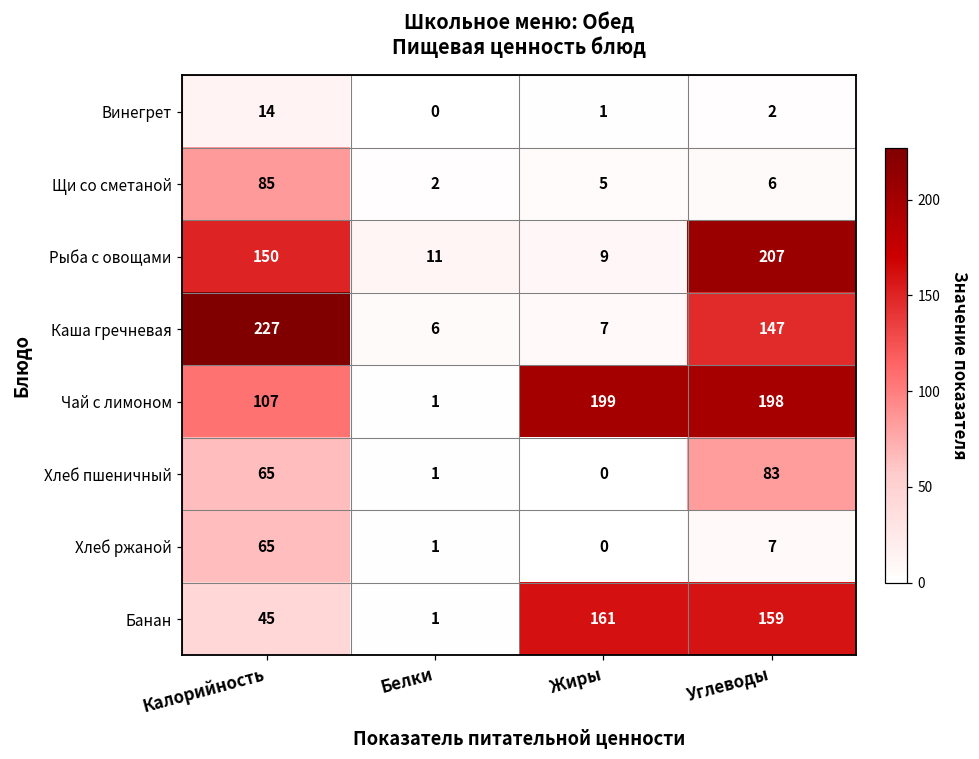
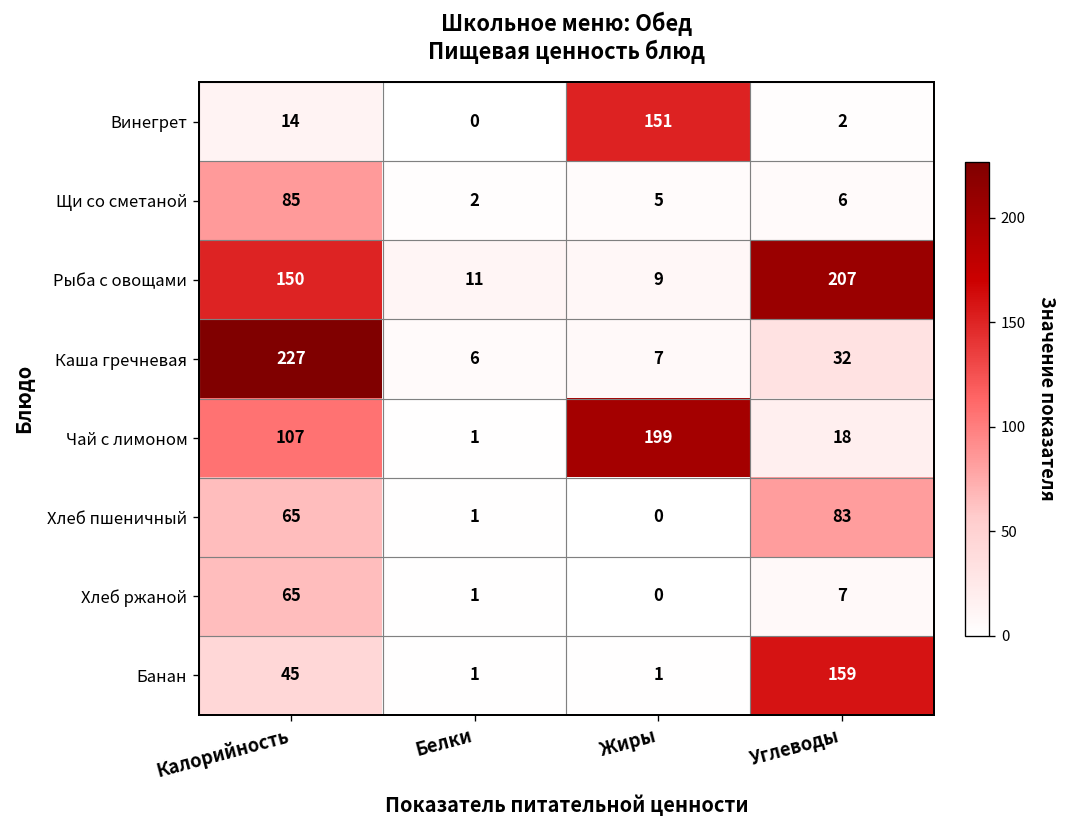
  {
    "Винегрет": {
      "Калорийность": 14,
      "Белки": 0,
-     "Жиры": 1,
+     "Жиры": 151,
      "Углеводы": 2
    },
    "Щи со сметаной": {
      "Калорийность": 85,
      "Белки": 2,
      "Жиры": 5,
      "Углеводы": 6
    },
    "Рыба с овощами": {
      "Калорийность": 150,
      "Белки": 11,
      "Жиры": 9,
      "Углеводы": 207
    },
    "Каша гречневая": {
      "Калорийность": 227,
      "Белки": 6,
      "Жиры": 7,
-     "Углеводы": 147
+     "Углеводы": 32
    },
    "Чай с лимоном": {
      "Калорийность": 107,
      "Белки": 1,
      "Жиры": 199,
-     "Углеводы": 198
+     "Углеводы": 18
    },
    "Хлеб пшеничный": {
      "Калорийность": 65,
      "Белки": 1,
      "Жиры": 0,
      "Углеводы": 83
    },
    "Хлеб ржаной": {
      "Калорийность": 65,
      "Белки": 1,
      "Жиры": 0,
      "Углеводы": 7
    },
    "Банан": {
      "Калорийность": 45,
      "Белки": 1,
-     "Жиры": 161,
+     "Жиры": 1,
      "Углеводы": 159
    }
  }
